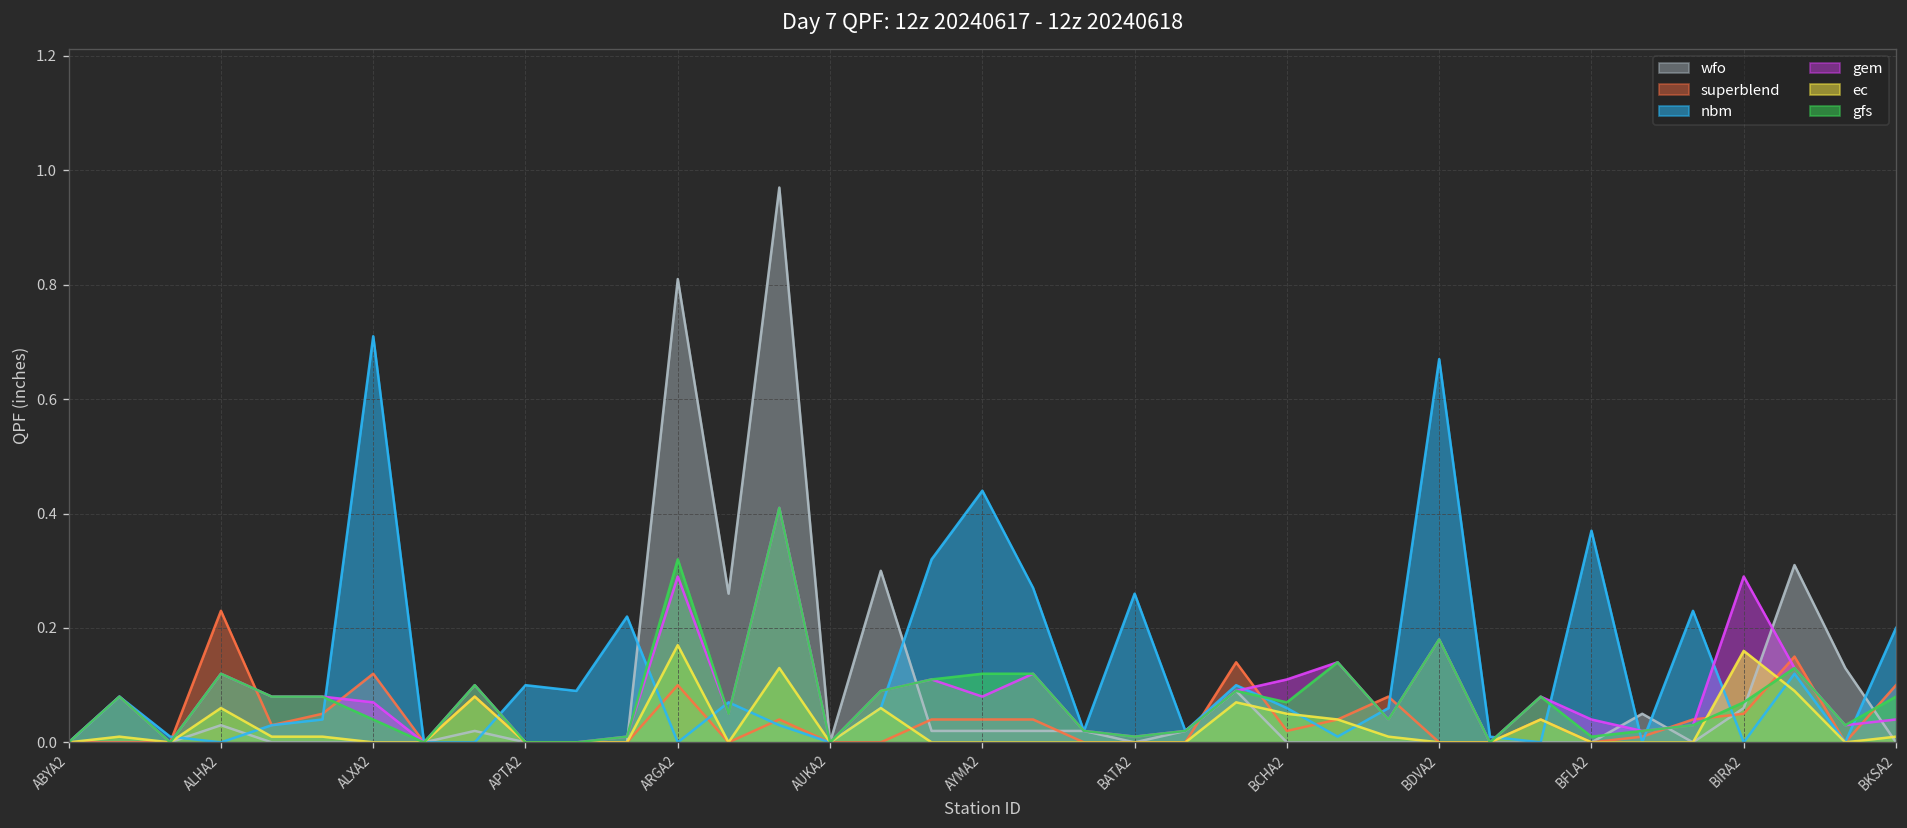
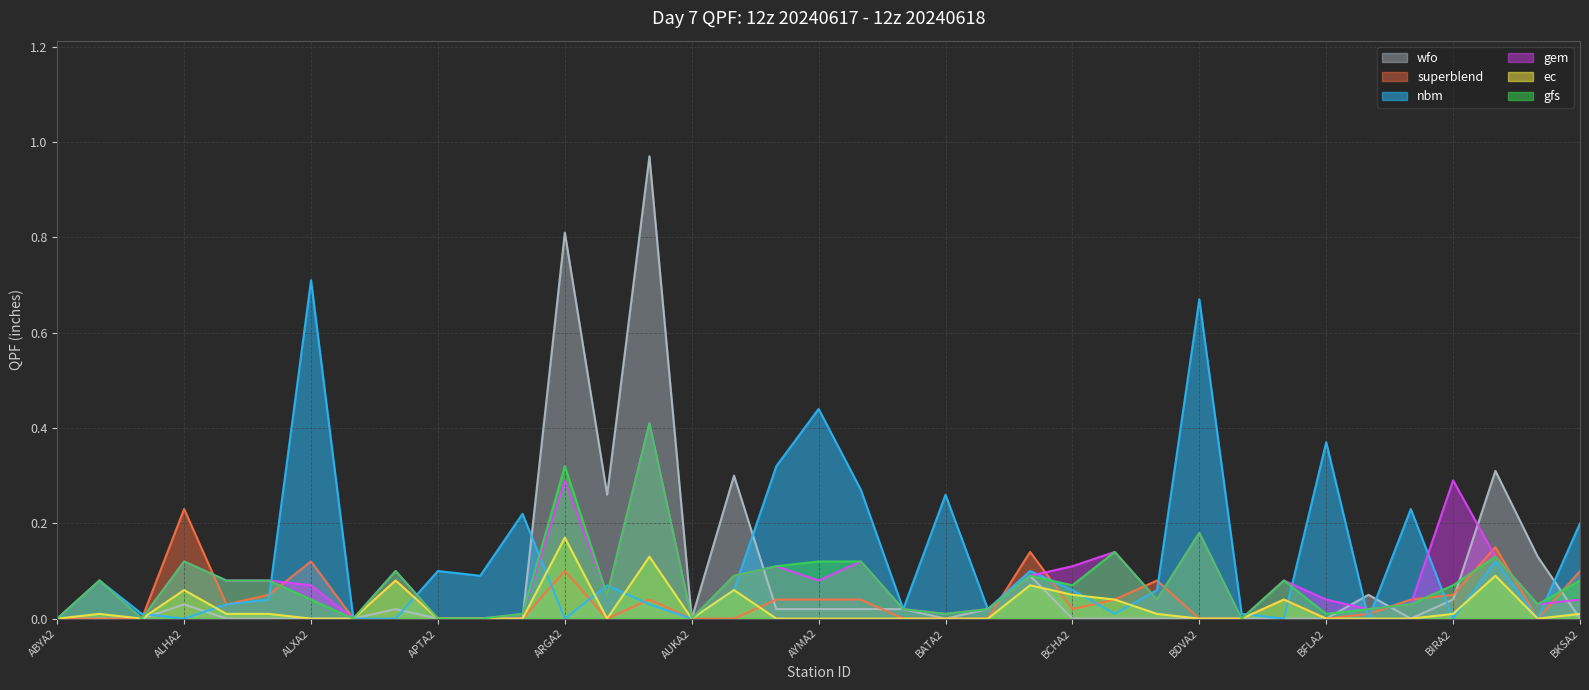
  {
    "wfo": {
      "ALHA2": 0.03,
      "ARGA2": 0.81,
      "AYMA2": 0.02,
      "BCHA2": 0.00,
-     "BIRA2": 0.06,
+     "BIRA2": 0.04,
      "BKSA2": 0.00
    },
    "superblend": {
      "ALHA2": 0.23,
      "ALXA2": 0.12,
      "ARGA2": 0.10,
      "AYMA2": 0.04,
      "BCHA2": 0.02,
      "BIRA2": 0.05,
      "BKSA2": 0.10
    },
    "nbm": {
      "ALHA2": 0.00,
      "ALXA2": 0.71,
      "APTA2": 0.10,
      "ARGA2": 0.00,
      "AYMA2": 0.44,
      "BATA2": 0.26,
      "BCHA2": 0.06,
      "BDVA2": 0.67,
      "BFLA2": 0.37,
      "BIRA2": 0.00,
      "BKSA2": 0.20
    },
    "gem": {
      "ALXA2": 0.07,
      "ARGA2": 0.29,
      "AYMA2": 0.08,
      "BCHA2": 0.11,
      "BFLA2": 0.04,
      "BIRA2": 0.29,
      "BKSA2": 0.04
    },
    "ec": {
      "ALHA2": 0.06,
      "ARGA2": 0.17,
      "AYMA2": 0.00,
      "BCHA2": 0.05,
-     "BIRA2": 0.16,
+     "BIRA2": 0.01,
      "BKSA2": 0.01
    },
    "gfs": {
      "ALXA2": 0.04,
      "ARGA2": 0.32,
      "AYMA2": 0.12,
      "BCHA2": 0.07,
      "BFLA2": 0.01,
      "BIRA2": 0.07,
      "BKSA2": 0.08
    }
  }
